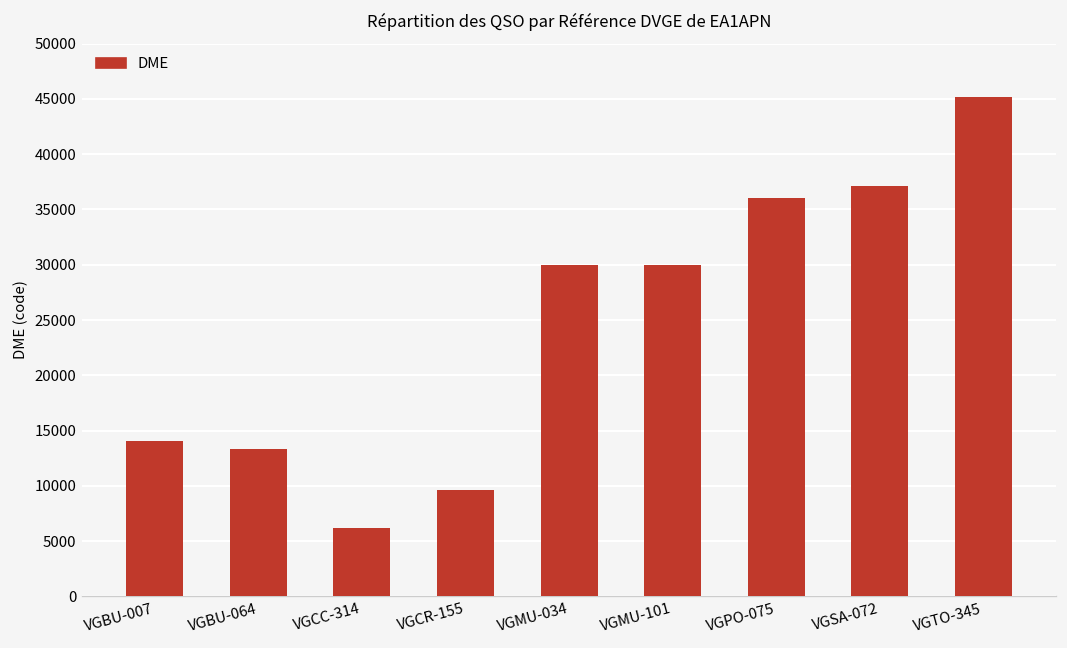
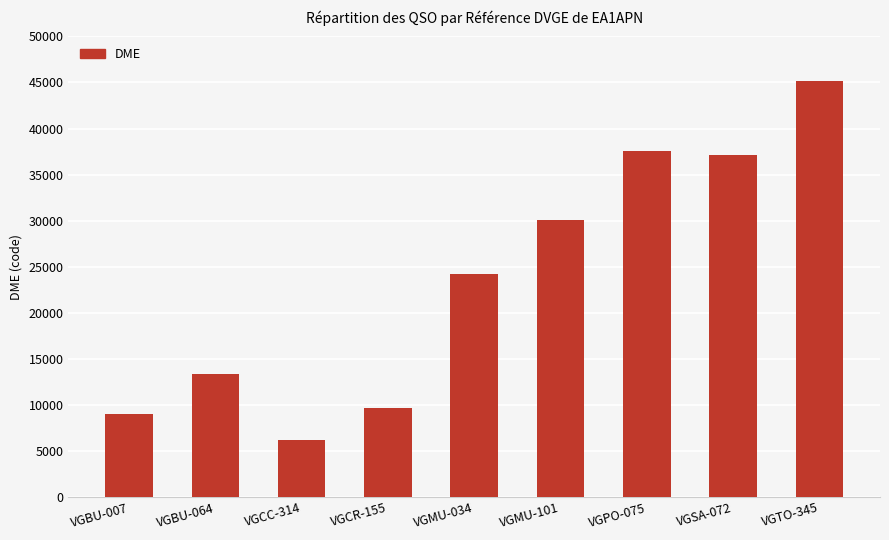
  {
-   "VGBU-007": 14000,
+   "VGBU-007": 9000,
    "VGBU-064": 13000,
    "VGCC-314": 6000,
    "VGCR-155": 10000,
-   "VGMU-034": 30000,
+   "VGMU-034": 24000,
    "VGMU-101": 30000,
-   "VGPO-075": 36000,
+   "VGPO-075": 38000,
    "VGSA-072": 37000,
    "VGTO-345": 45000
  }
